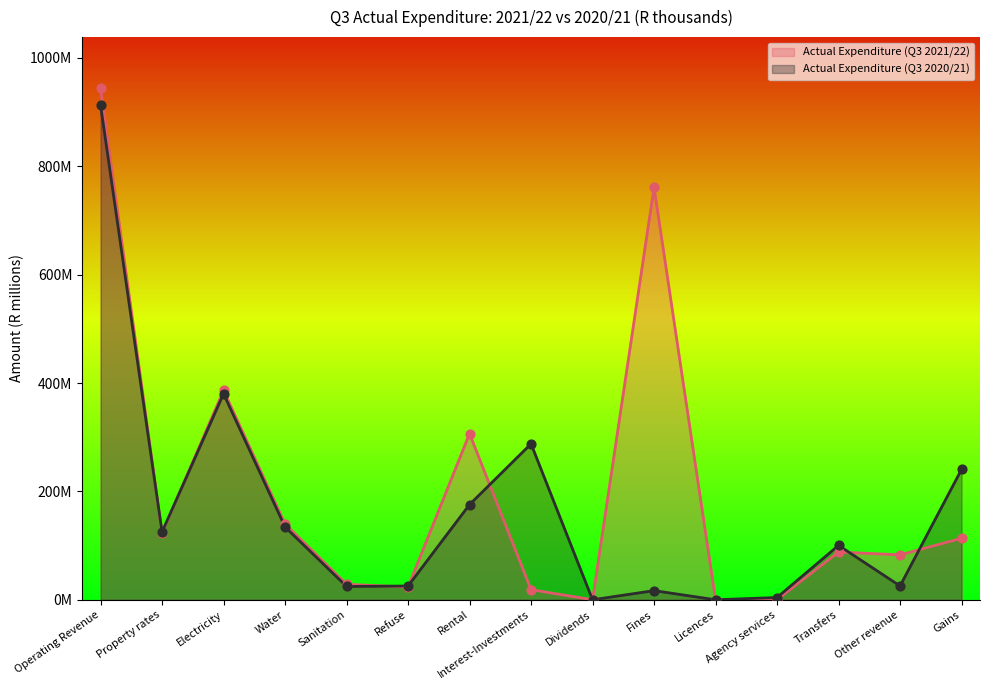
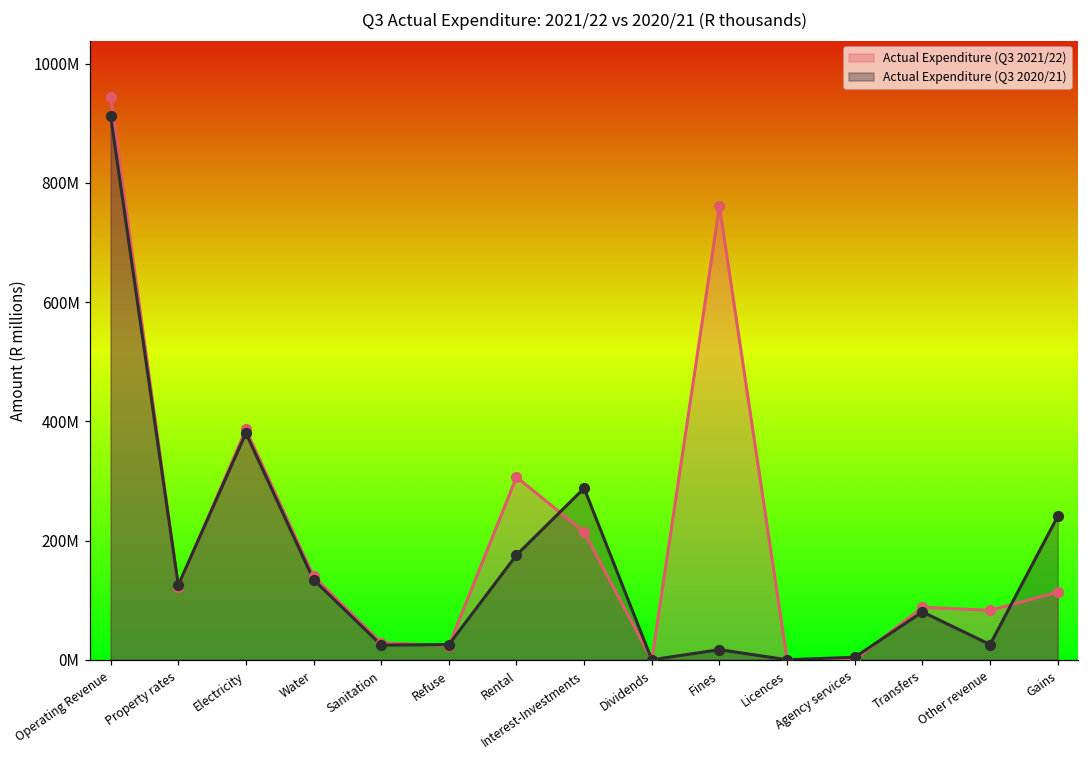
  {
    "Actual Expenditure (Q3 2021/22)": {
      "Operating Revenue": 940000000,
      "Electricity": 390000000,
      "Water": 140000000,
      "Rental": 310000000,
-     "Interest-Investments": 20000000,
+     "Interest-Investments": 210000000,
      "Fines": 760000000,
      "Transfers": 90000000,
      "Other revenue": 80000000,
      "Gains": 110000000
    },
    "Actual Expenditure (Q3 2020/21)": {
      "Operating Revenue": 910000000,
      "Electricity": 380000000,
      "Water": 130000000,
      "Rental": 180000000,
      "Interest-Investments": 290000000,
      "Fines": 20000000,
-     "Transfers": 100000000,
+     "Transfers": 80000000,
      "Other revenue": 30000000,
      "Gains": 240000000
    }
  }
